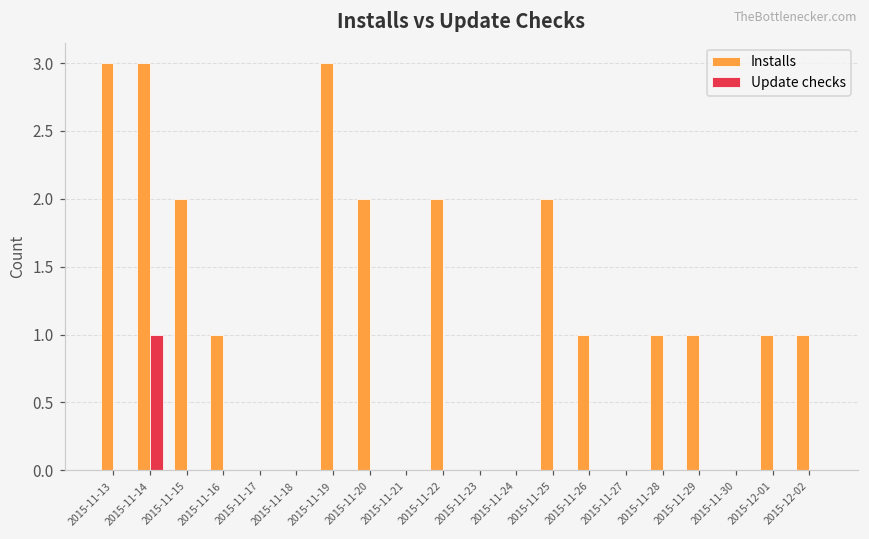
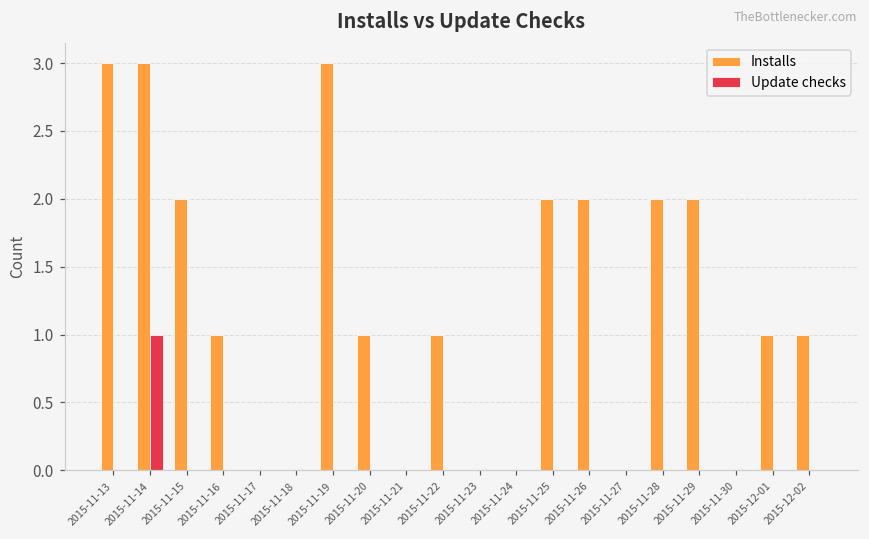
  {
    "Installs": {
      "2015-11-13": 3,
      "2015-11-14": 3,
      "2015-11-15": 2,
      "2015-11-16": 1,
      "2015-11-17": 0,
      "2015-11-18": 0,
      "2015-11-19": 3,
-     "2015-11-20": 2,
+     "2015-11-20": 1,
      "2015-11-21": 0,
-     "2015-11-22": 2,
+     "2015-11-22": 1,
      "2015-11-23": 0,
      "2015-11-24": 0,
      "2015-11-25": 2,
-     "2015-11-26": 1,
+     "2015-11-26": 2,
      "2015-11-27": 0,
-     "2015-11-28": 1,
-     "2015-11-29": 1,
+     "2015-11-28": 2,
+     "2015-11-29": 2,
      "2015-11-30": 0,
      "2015-12-01": 1,
      "2015-12-02": 1
    },
    "Update checks": {
      "2015-11-13": 0,
      "2015-11-14": 1,
      "2015-11-15": 0,
      "2015-11-16": 0,
      "2015-11-17": 0,
      "2015-11-18": 0,
      "2015-11-19": 0,
      "2015-11-20": 0,
      "2015-11-21": 0,
      "2015-11-22": 0,
      "2015-11-23": 0,
      "2015-11-24": 0,
      "2015-11-25": 0,
      "2015-11-26": 0,
      "2015-11-27": 0,
      "2015-11-28": 0,
      "2015-11-29": 0,
      "2015-11-30": 0,
      "2015-12-01": 0,
      "2015-12-02": 0
    }
  }
